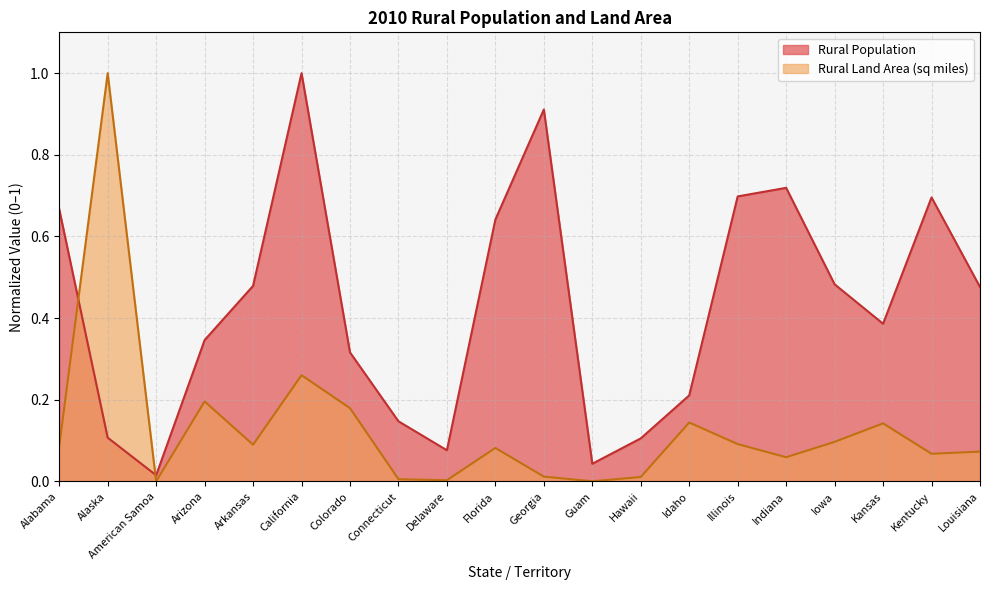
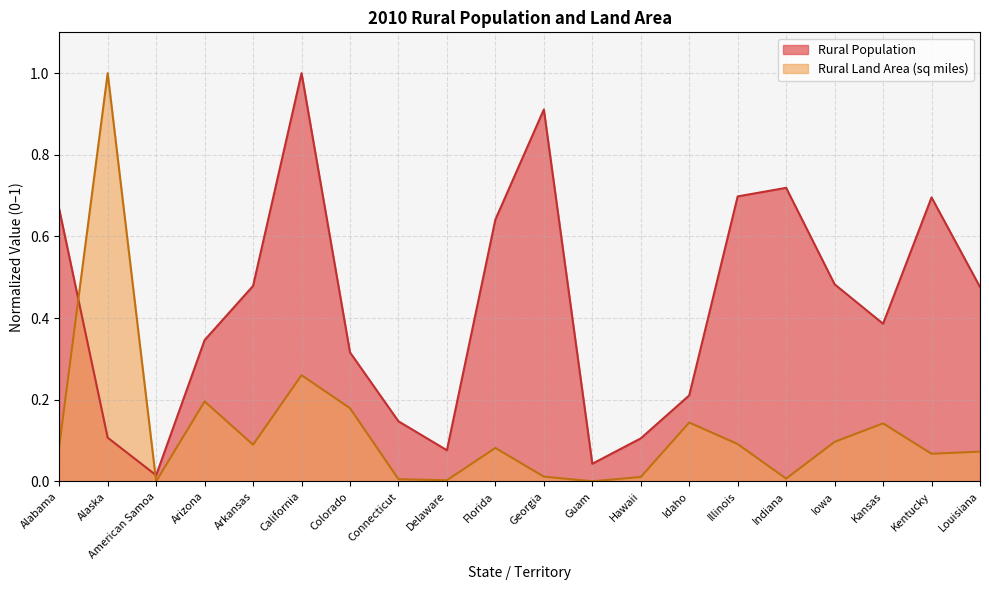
  {
    "Rural Population": {
      "Alabama": 0.67,
      "Alaska": 0.11,
      "American Samoa": 0.02,
      "Arizona": 0.35,
      "Arkansas": 0.48,
      "California": 1.00,
      "Colorado": 0.32,
      "Connecticut": 0.15,
      "Delaware": 0.08,
      "Florida": 0.64,
      "Georgia": 0.91,
      "Guam": 0.04,
      "Hawaii": 0.11,
      "Idaho": 0.21,
      "Illinois": 0.70,
      "Indiana": 0.72,
      "Iowa": 0.48,
      "Kansas": 0.39,
      "Kentucky": 0.70,
      "Louisiana": 0.48
    },
    "Rural Land Area (sq miles)": {
      "Alabama": 0.09,
      "Alaska": 1.00,
      "American Samoa": 0.00,
      "Arizona": 0.20,
      "Arkansas": 0.09,
      "California": 0.26,
      "Colorado": 0.18,
      "Connecticut": 0.01,
      "Delaware": 0.00,
      "Florida": 0.08,
      "Georgia": 0.01,
      "Guam": 0.00,
      "Hawaii": 0.01,
      "Idaho": 0.14,
      "Illinois": 0.09,
-     "Indiana": 0.06,
+     "Indiana": 0.01,
      "Iowa": 0.10,
      "Kansas": 0.14,
      "Kentucky": 0.07,
      "Louisiana": 0.07
    }
  }
